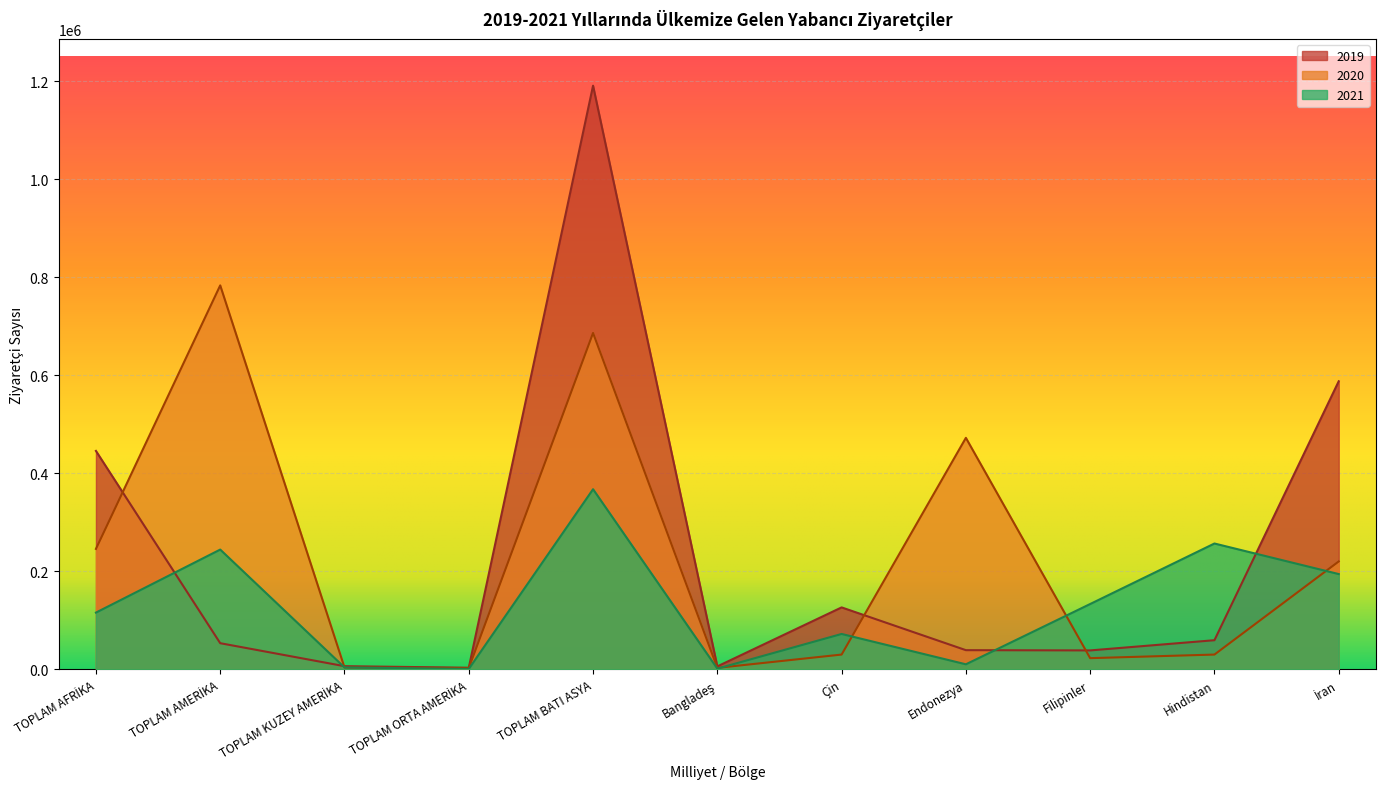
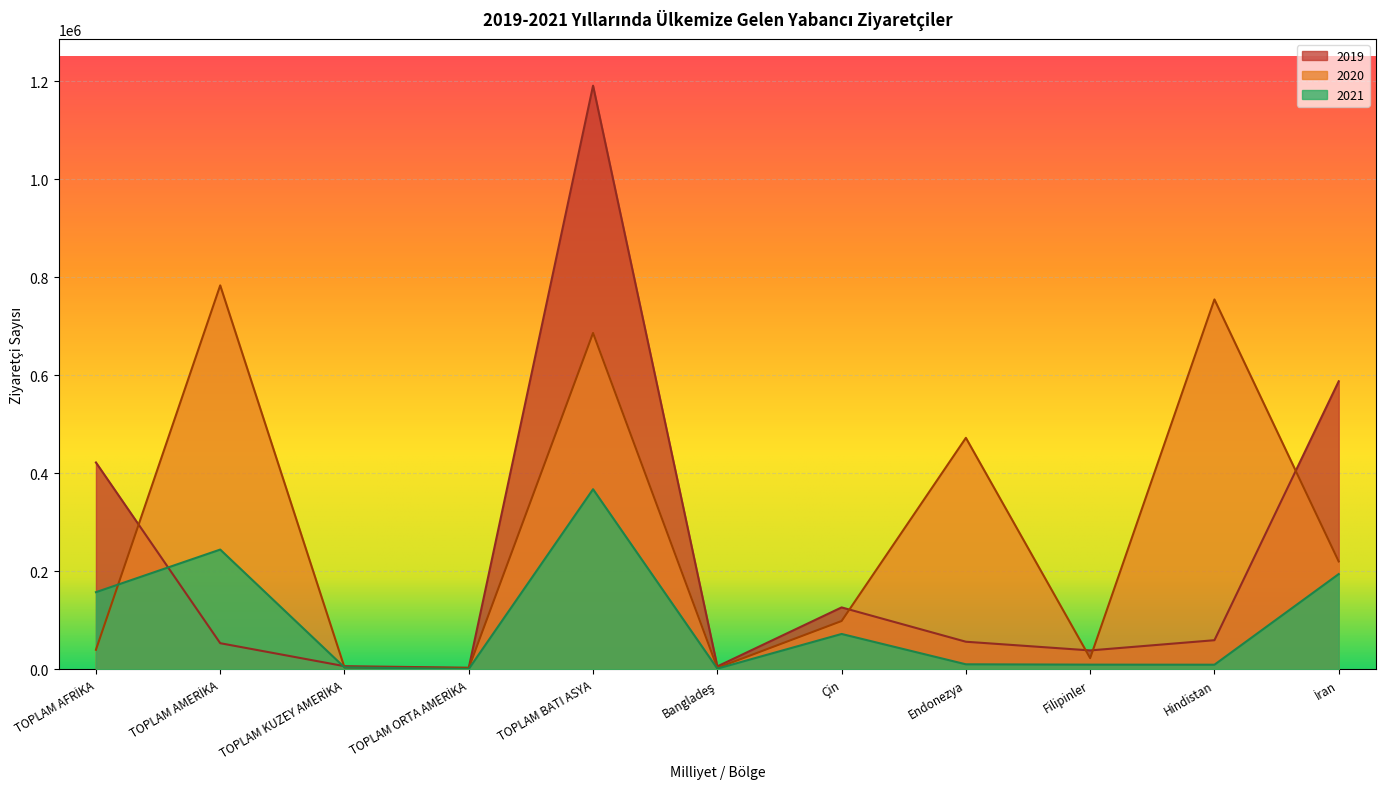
  {
    "2019": {
-     "TOPLAM AFRİKA": 450000,
+     "TOPLAM AFRİKA": 420000,
      "TOPLAM AMERİKA": 50000,
      "TOPLAM BATI ASYA": 1190000,
      "Çin": 130000,
-     "Endonezya": 40000,
+     "Endonezya": 60000,
      "Filipinler": 40000,
      "Hindistan": 60000,
      "İran": 590000
    },
    "2020": {
-     "TOPLAM AFRİKA": 250000,
+     "TOPLAM AFRİKA": 40000,
      "TOPLAM AMERİKA": 780000,
      "TOPLAM BATI ASYA": 690000,
-     "Çin": 30000,
+     "Çin": 100000,
      "Endonezya": 470000,
      "Filipinler": 20000,
-     "Hindistan": 30000,
+     "Hindistan": 750000,
      "İran": 220000
    },
    "2021": {
-     "TOPLAM AFRİKA": 120000,
+     "TOPLAM AFRİKA": 160000,
      "TOPLAM AMERİKA": 240000,
      "TOPLAM BATI ASYA": 370000,
      "Çin": 70000,
      "Endonezya": 10000,
-     "Filipinler": 130000,
-     "Hindistan": 260000,
+     "Filipinler": 10000,
+     "Hindistan": 10000,
      "İran": 190000
    }
  }
